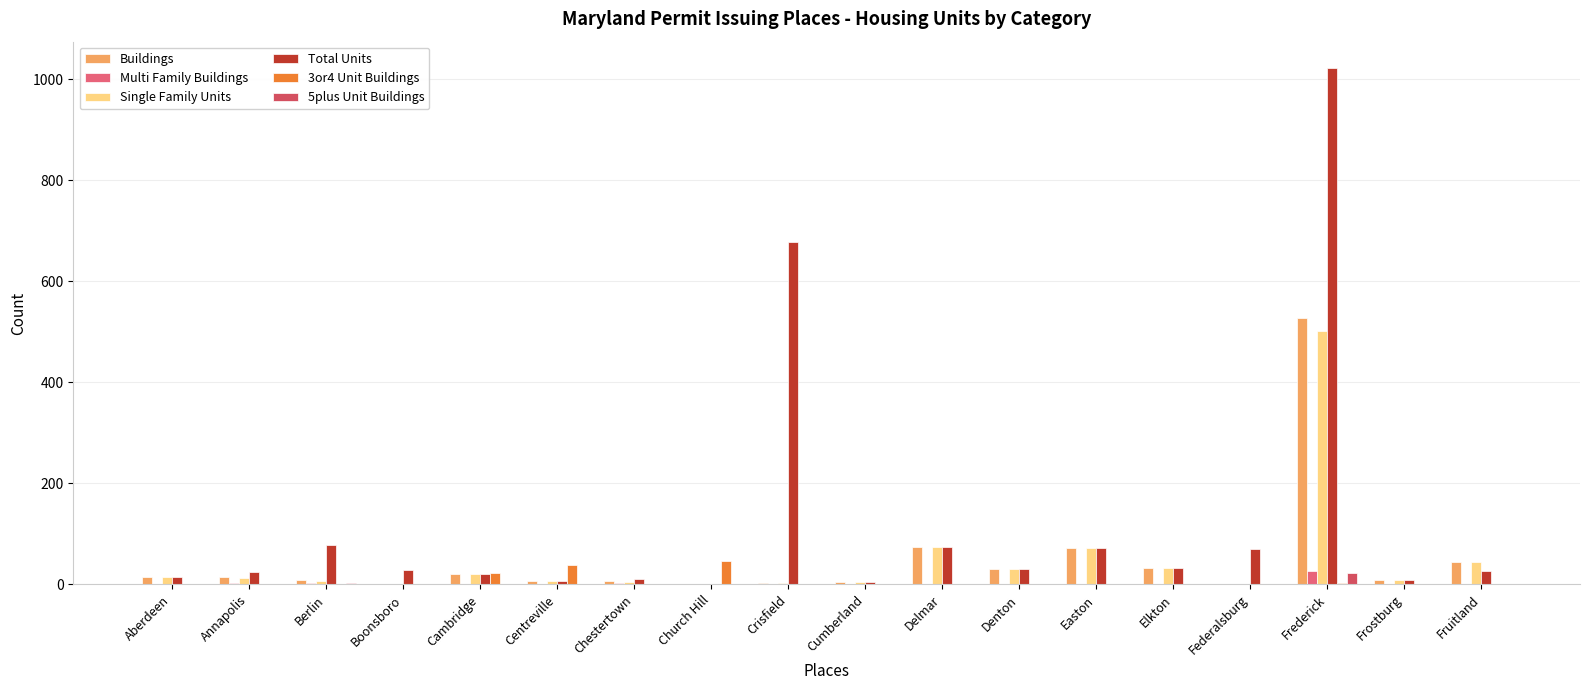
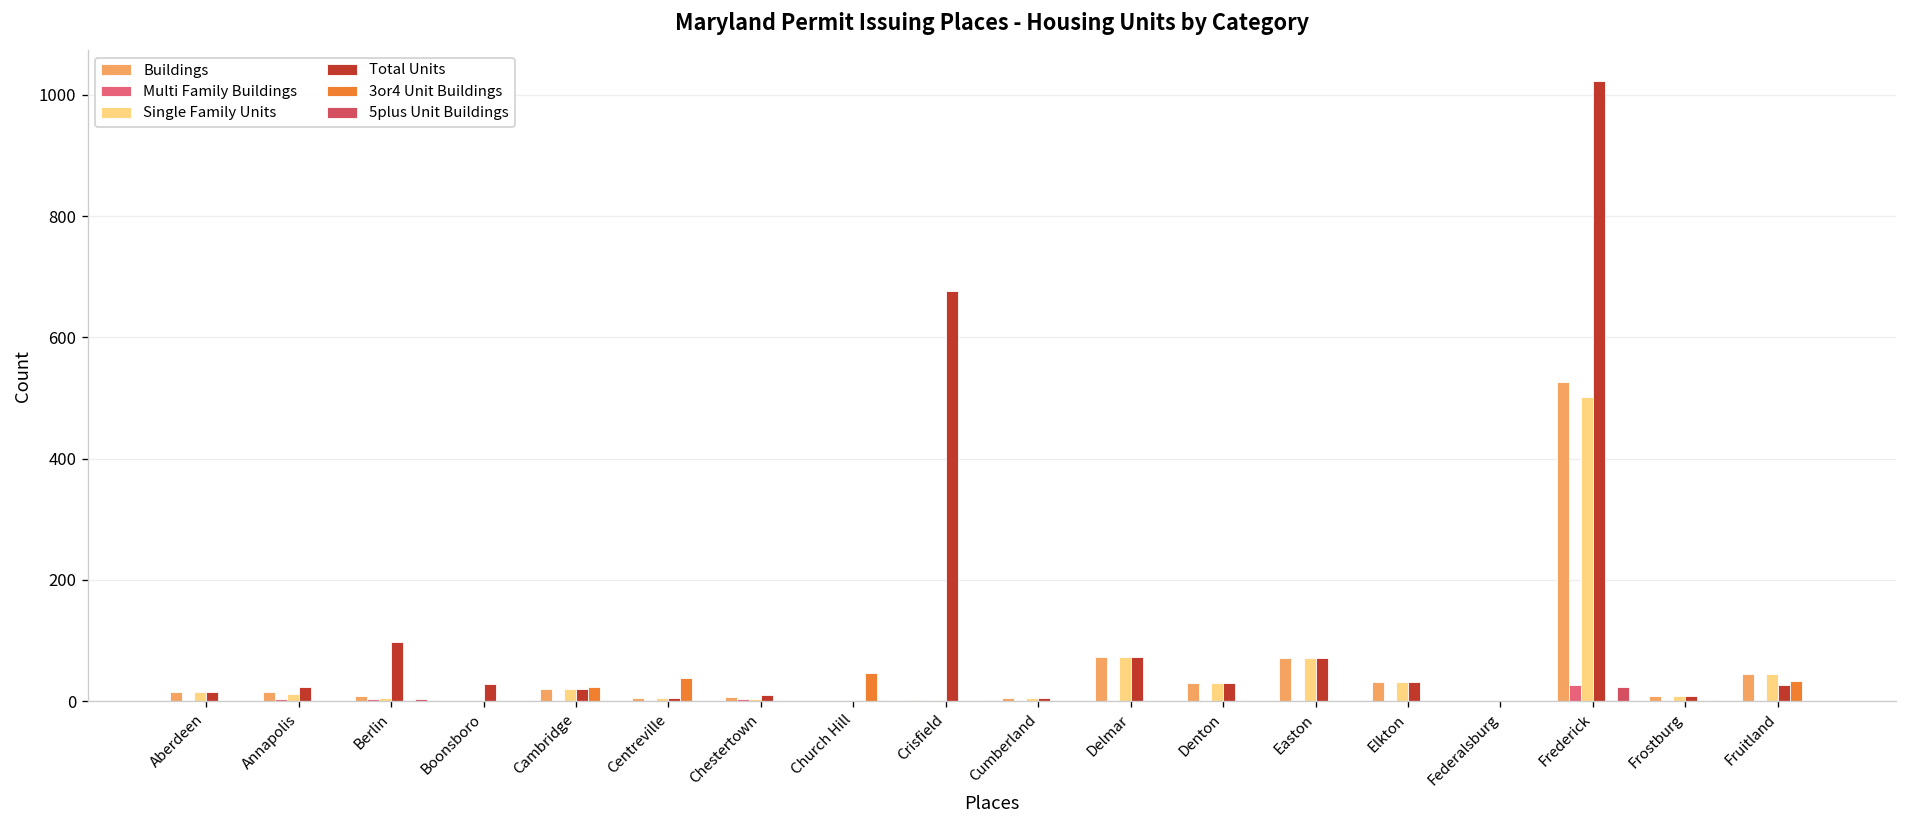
  {
    "Total Units": {
      "Aberdeen": 20,
      "Annapolis": 20,
-     "Berlin": 80,
+     "Berlin": 100,
      "Boonsboro": 30,
      "Cambridge": 20,
      "Centreville": 10,
      "Chestertown": 10,
      "Crisfield": 680,
      "Cumberland": 10,
      "Delmar": 70,
      "Denton": 30,
      "Easton": 70,
      "Elkton": 30,
-     "Federalsburg": 70,
+     "Federalsburg": 0,
      "Frederick": 1020,
      "Frostburg": 10,
      "Fruitland": 30
    },
    "3or4 Unit Buildings": {
      "Aberdeen": 0,
      "Berlin": 0,
      "Boonsboro": 0,
      "Cambridge": 20,
      "Centreville": 40,
      "Chestertown": 0,
      "Church Hill": 50,
      "Crisfield": 0,
      "Cumberland": 0,
      "Delmar": 0,
      "Denton": 0,
      "Easton": 0,
      "Elkton": 0,
      "Federalsburg": 0,
      "Frostburg": 0,
-     "Fruitland": 0
+     "Fruitland": 30
    }
  }
